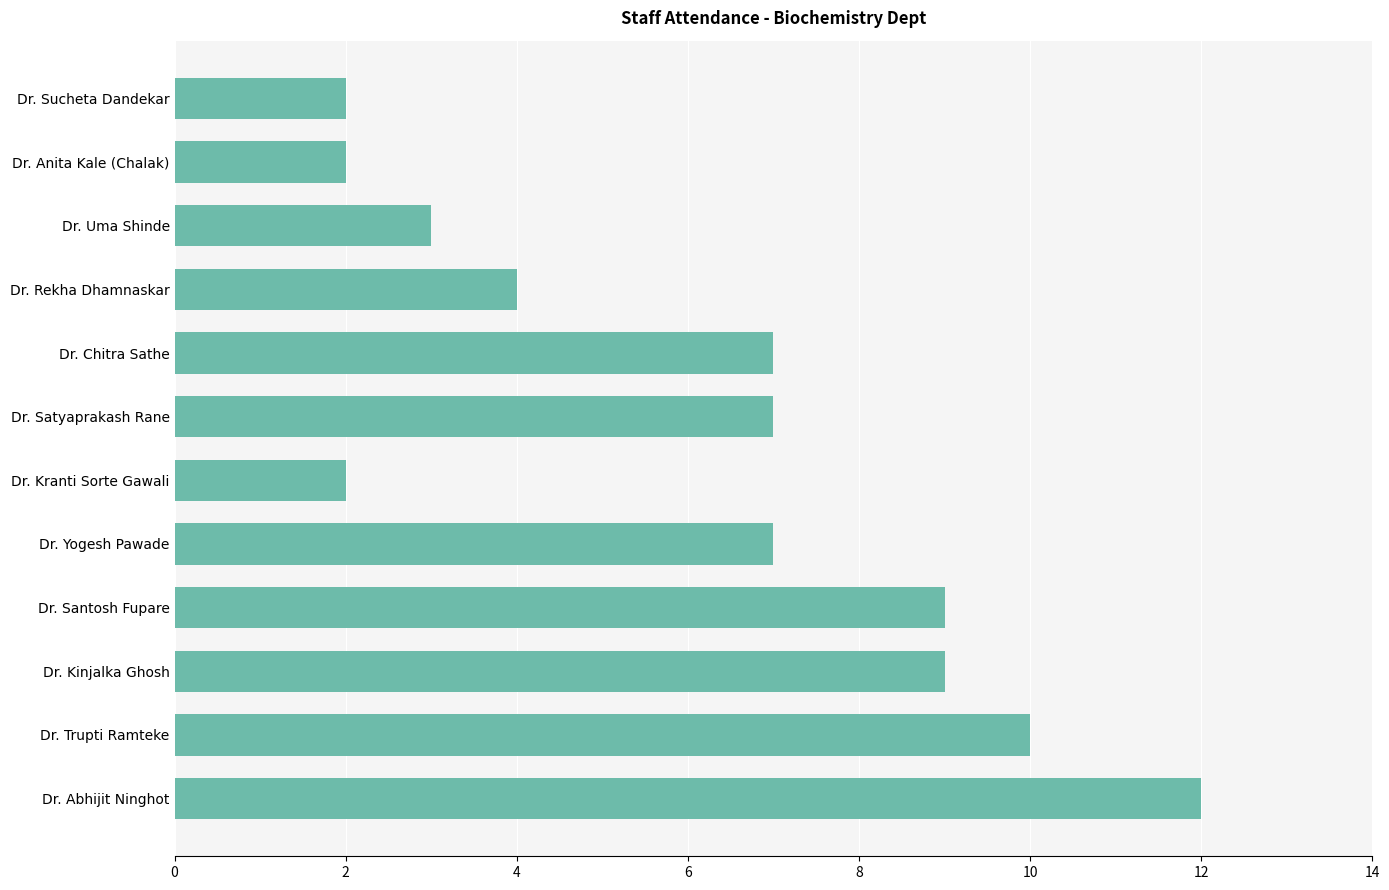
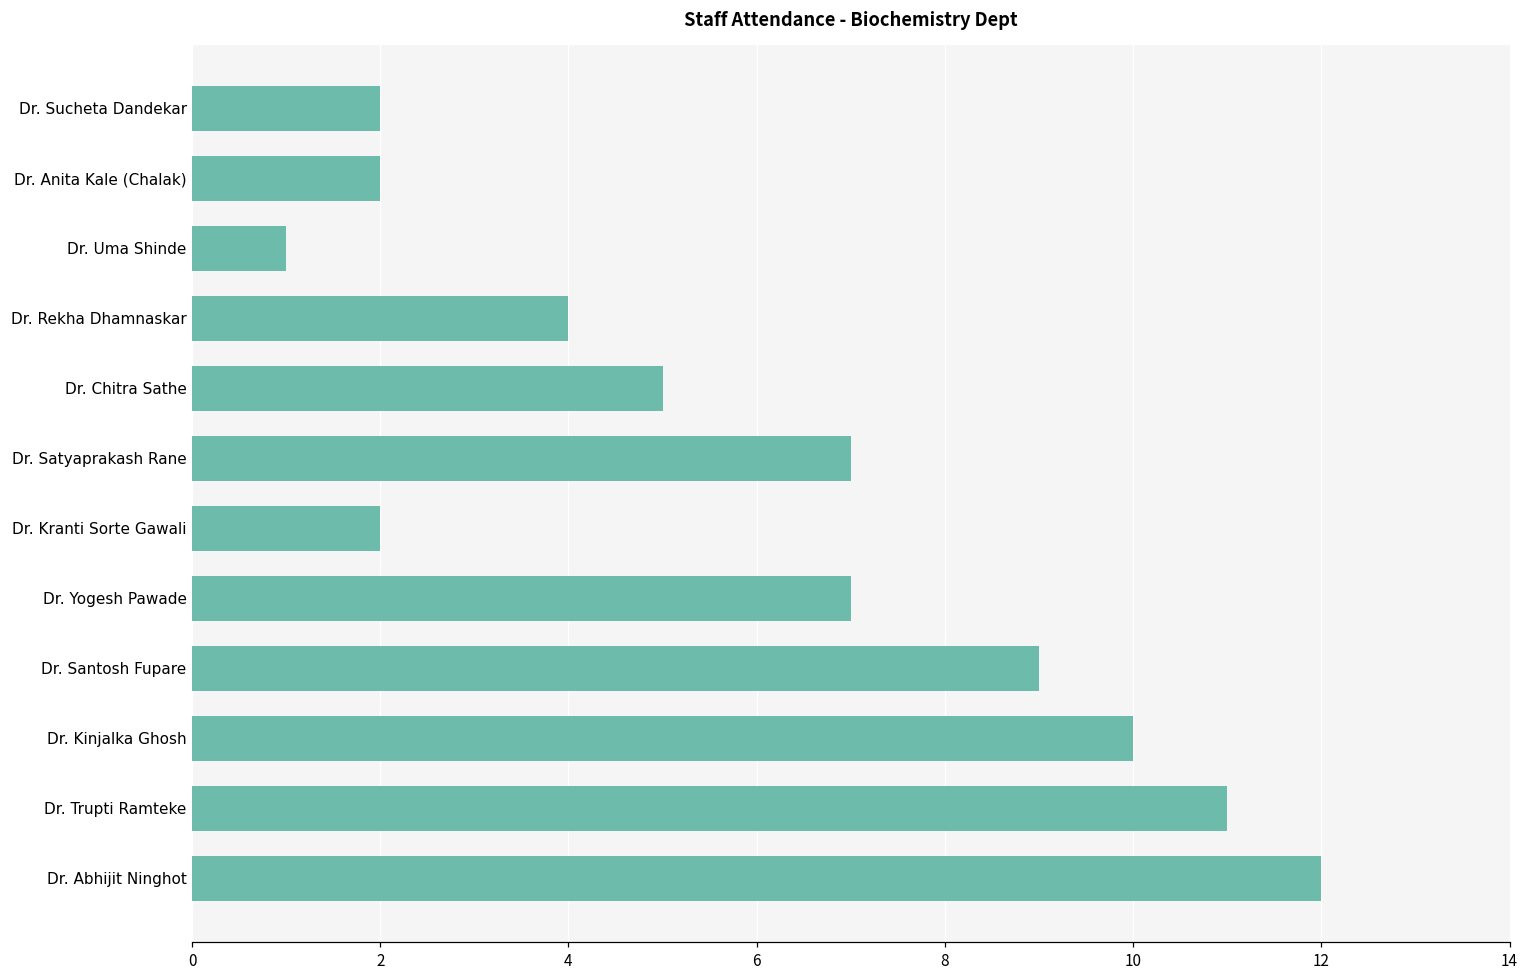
  {
    "Dr. Sucheta Dandekar": 2,
    "Dr. Anita Kale (Chalak)": 2,
-   "Dr. Uma Shinde": 3,
+   "Dr. Uma Shinde": 1,
    "Dr. Rekha Dhamnaskar": 4,
-   "Dr. Chitra Sathe": 7,
+   "Dr. Chitra Sathe": 5,
    "Dr. Satyaprakash Rane": 7,
    "Dr. Kranti Sorte Gawali": 2,
    "Dr. Yogesh Pawade": 7,
    "Dr. Santosh Fupare": 9,
-   "Dr. Kinjalka Ghosh": 9,
-   "Dr. Trupti Ramteke": 10,
+   "Dr. Kinjalka Ghosh": 10,
+   "Dr. Trupti Ramteke": 11,
    "Dr. Abhijit Ninghot": 12
  }
